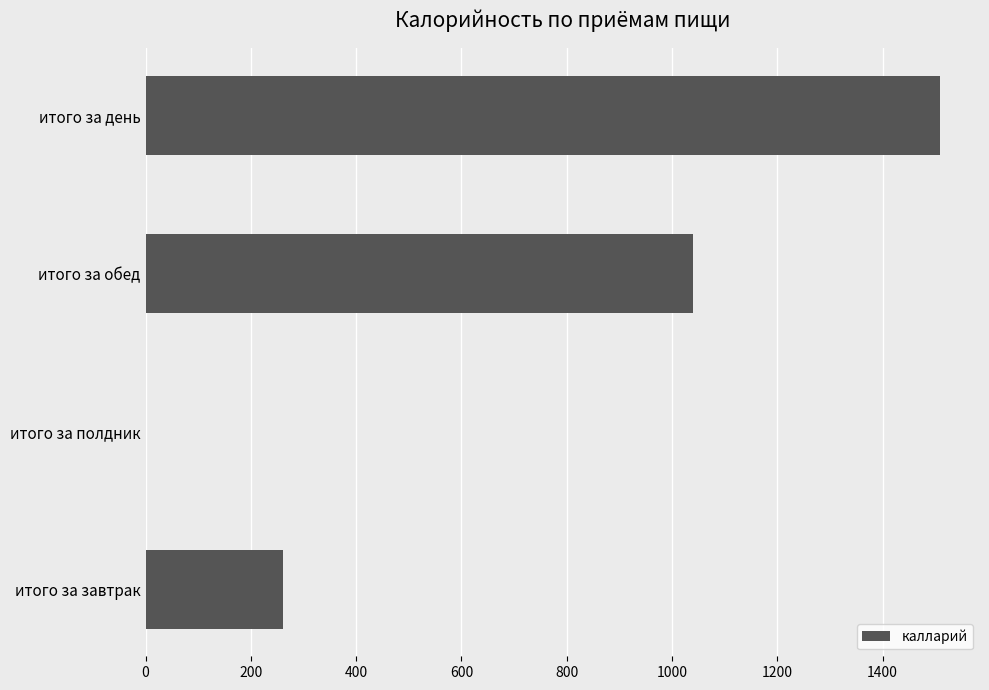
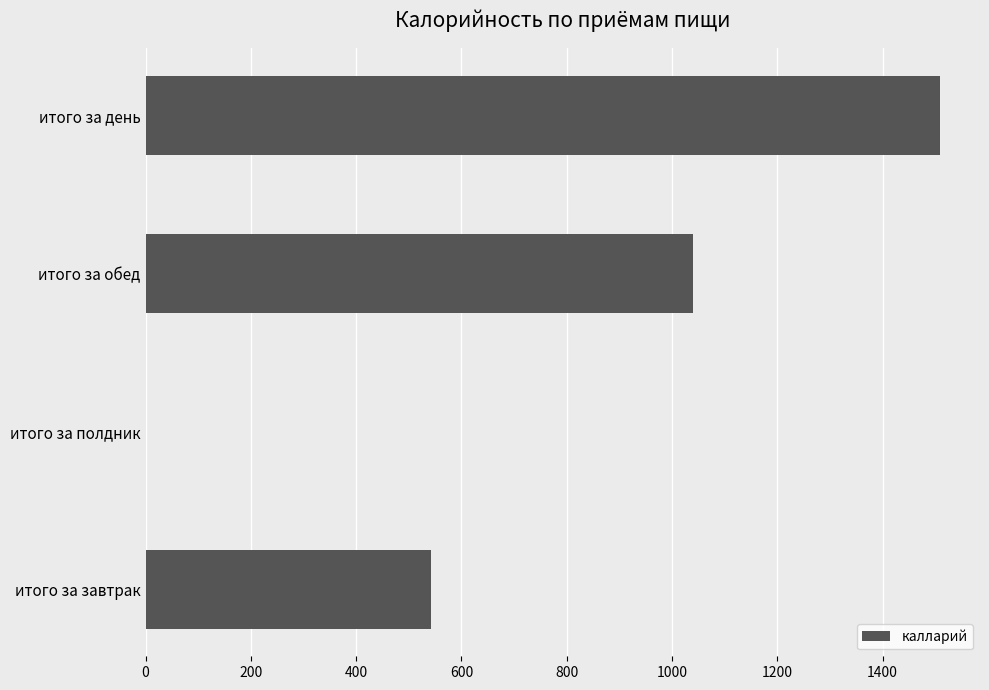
  {
    "итого за день": 1510,
    "итого за обед": 1040,
    "итого за полдник": 0,
-   "итого за завтрак": 260
+   "итого за завтрак": 540
  }
